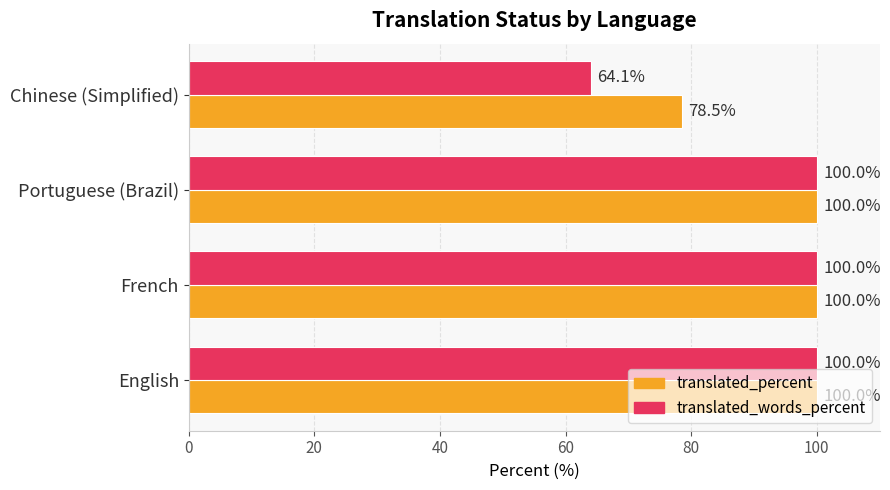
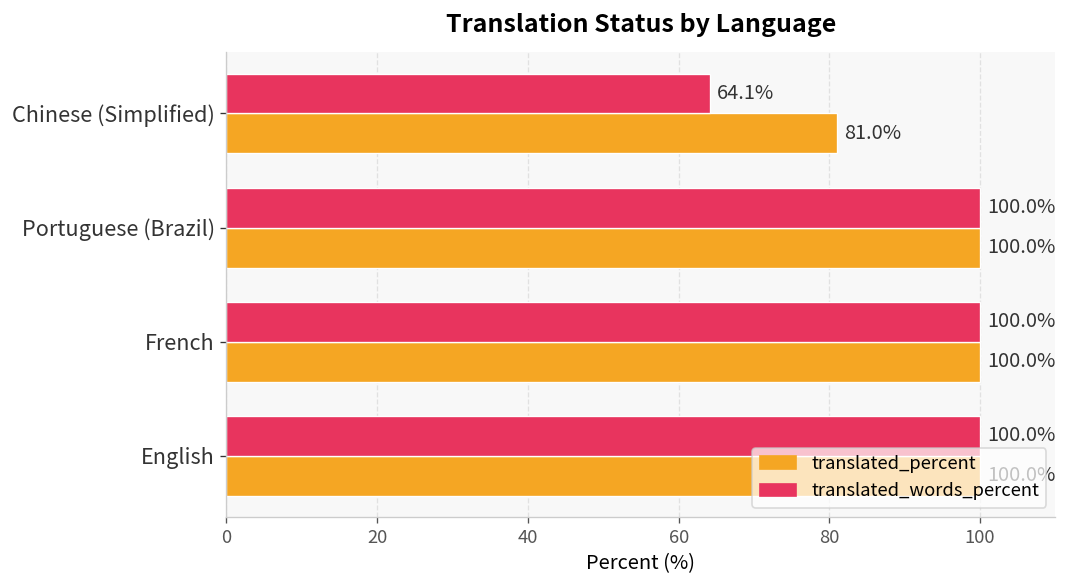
  {
    "translated_percent": {
-     "Chinese (Simplified)": "78.5%",
+     "Chinese (Simplified)": "81.0%",
      "Portuguese (Brazil)": "100.0%",
      "French": "100.0%"
    },
    "translated_words_percent": {
      "Chinese (Simplified)": "64.1%",
      "Portuguese (Brazil)": "100.0%",
      "French": "100.0%"
    }
  }
